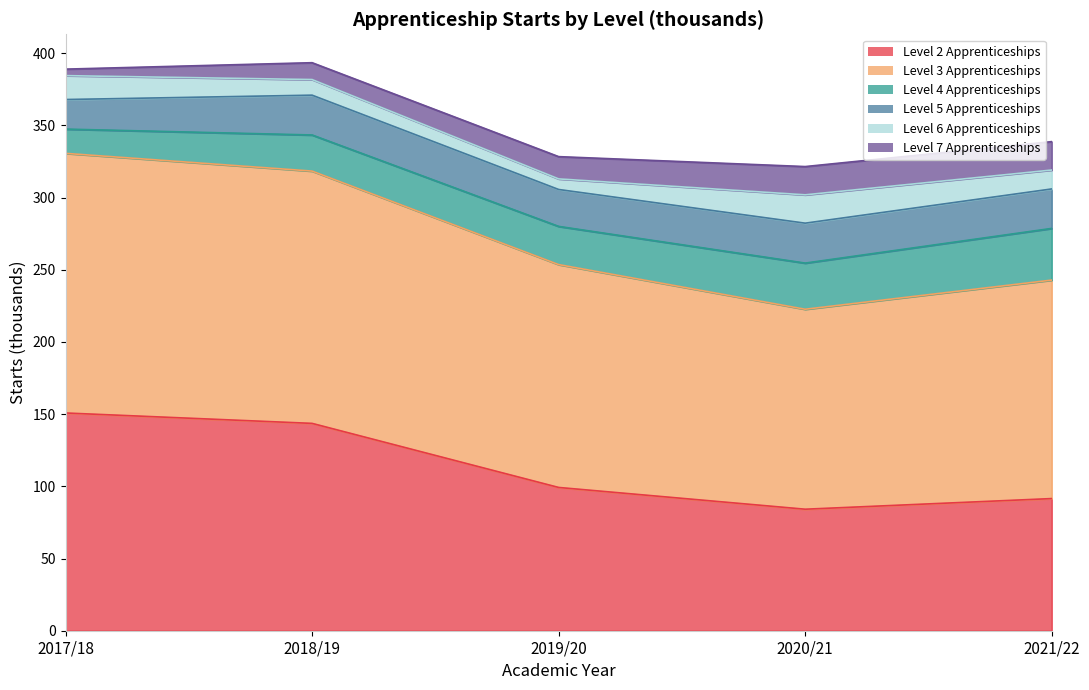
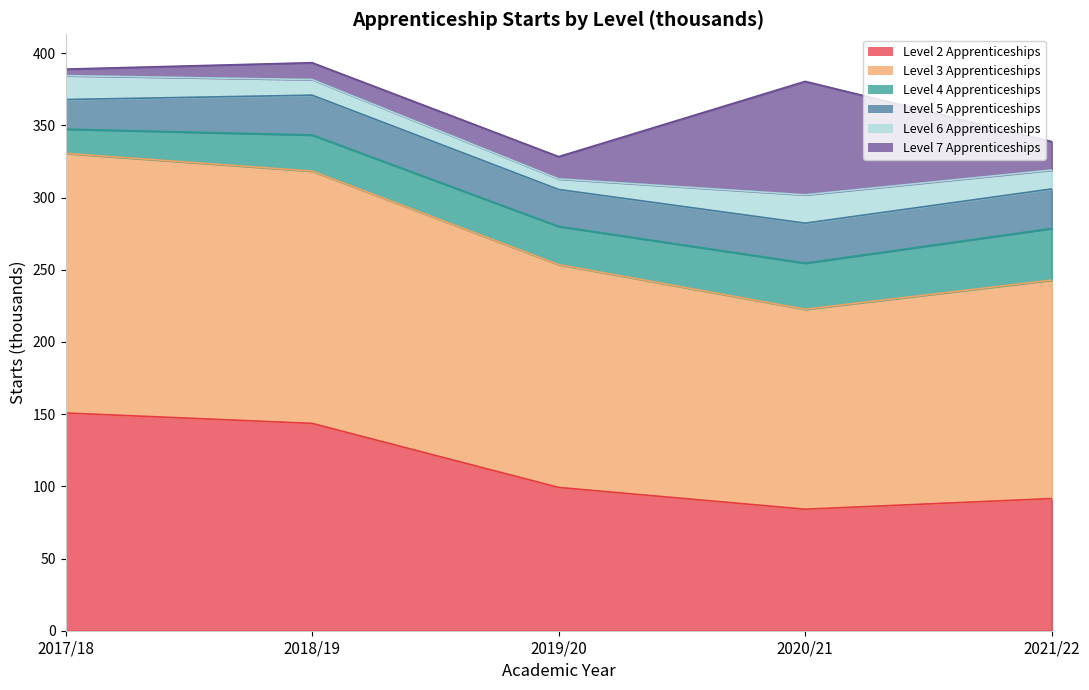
  {
    "Level 2 Apprenticeships": {
      "2017/18": 151,
      "2018/19": 144,
      "2019/20": 99,
      "2020/21": 84,
      "2021/22": 92
    },
    "Level 3 Apprenticeships": {
      "2017/18": 180,
      "2018/19": 175,
      "2019/20": 154,
      "2020/21": 138,
      "2021/22": 151
    },
    "Level 6 Apprenticeships": {
      "2017/18": 17,
      "2018/19": 11,
      "2019/20": 7,
      "2020/21": 20,
      "2021/22": 13
    },
    "Level 7 Apprenticeships": {
      "2017/18": 5,
      "2018/19": 12,
      "2019/20": 15,
-     "2020/21": 20,
+     "2020/21": 79,
      "2021/22": 20
    }
  }
